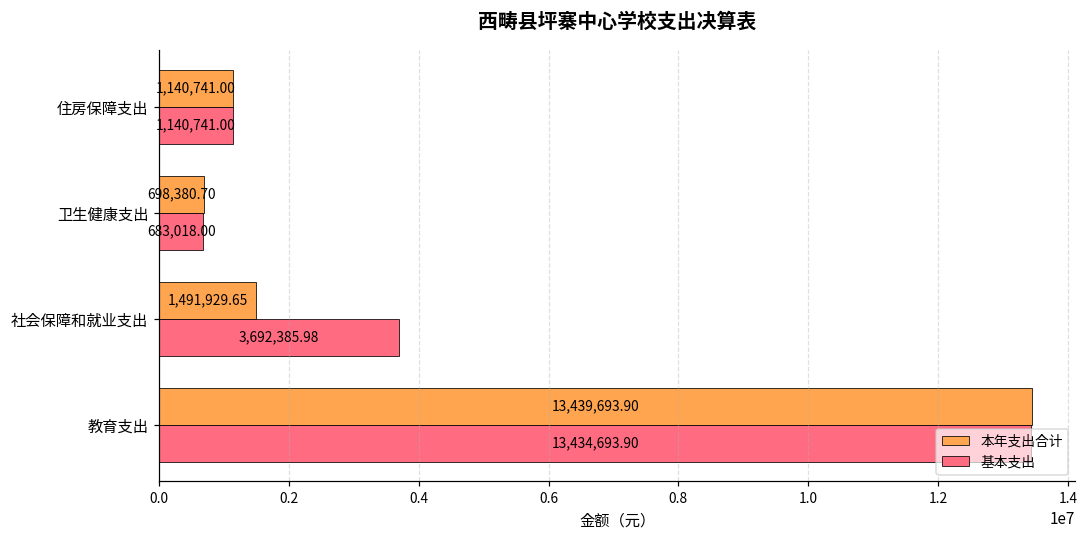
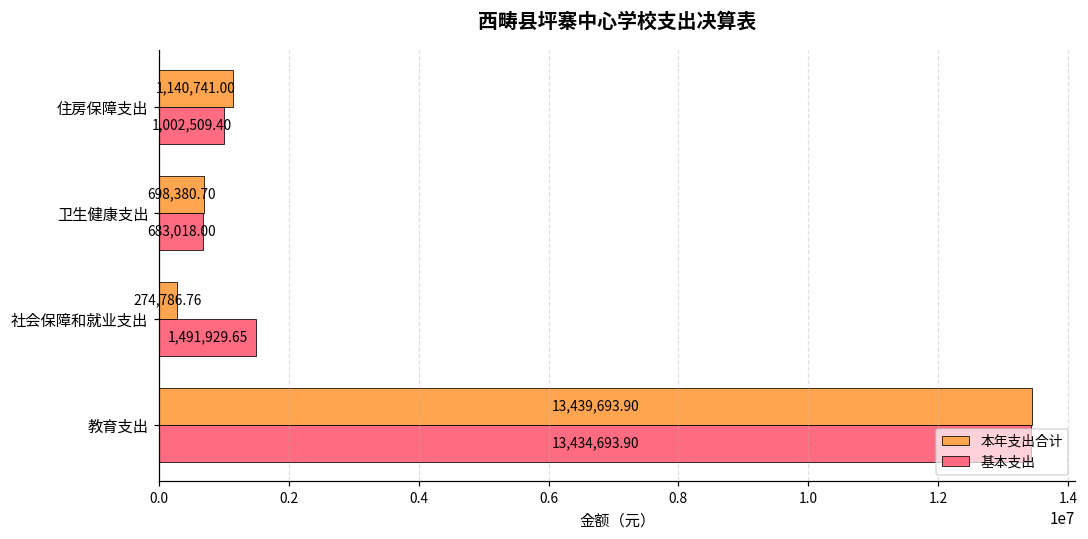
  {
    "本年支出合计": {
      "住房保障支出": "1,140,741.00",
      "卫生健康支出": "698,380.70",
-     "社会保障和就业支出": "1,491,929.65",
+     "社会保障和就业支出": "274,786.76",
      "教育支出": "13,439,693.90"
    },
    "基本支出": {
-     "住房保障支出": "1,140,741.00",
+     "住房保障支出": "1,002,509.40",
      "卫生健康支出": "683,018.00",
-     "社会保障和就业支出": "3,692,385.98"
+     "社会保障和就业支出": "1,491,929.65"
    }
  }
